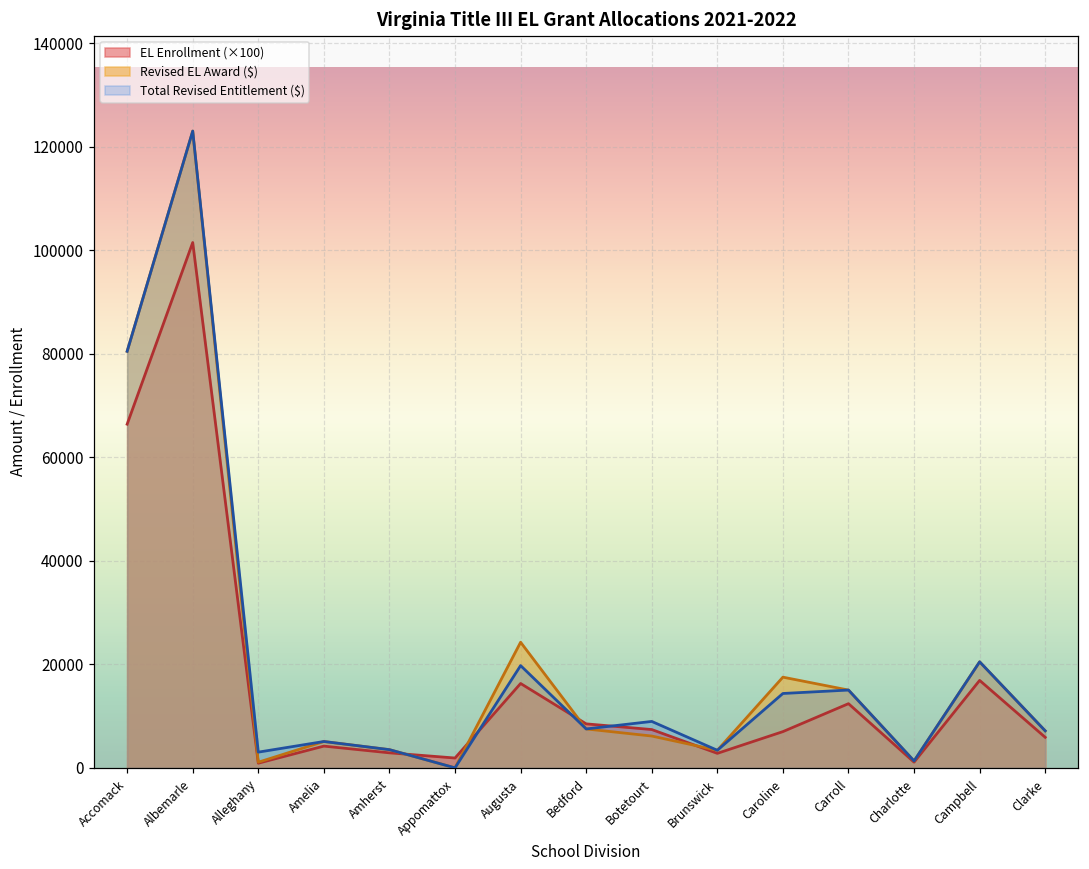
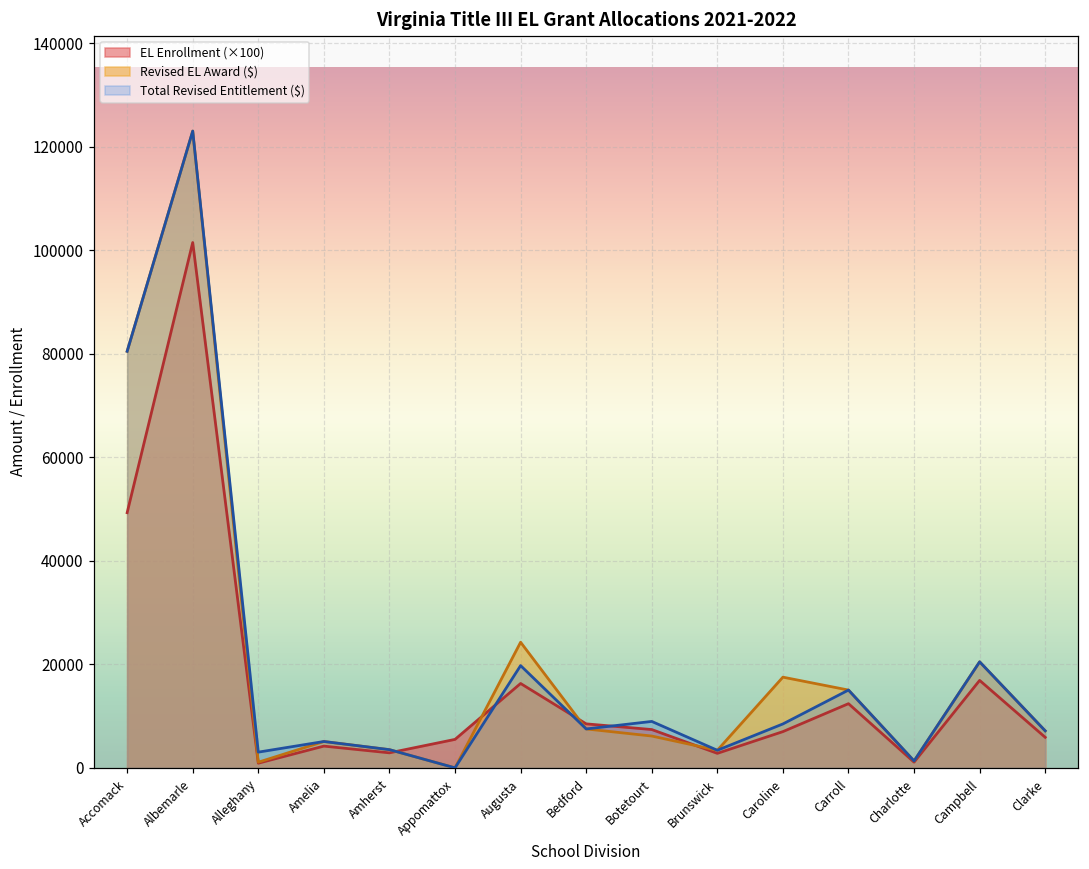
  {
    "EL Enrollment (×100)": {
-     "Accomack": 66000,
+     "Accomack": 49000,
      "Albemarle": 102000,
      "Amelia": 4000,
      "Amherst": 3000,
-     "Appomattox": 2000,
+     "Appomattox": 6000,
      "Augusta": 16000,
      "Bedford": 9000,
      "Botetourt": 7000,
      "Brunswick": 3000,
      "Caroline": 7000,
      "Carroll": 12000,
      "Campbell": 17000,
      "Clarke": 6000
    },
    "Revised EL Award ($)": {
      "Augusta": 24000,
      "Botetourt": 6000,
      "Caroline": 18000
    },
    "Total Revised Entitlement ($)": {
      "Alleghany": 3000,
      "Augusta": 20000,
      "Botetourt": 9000,
-     "Caroline": 14000
+     "Caroline": 8000
    }
  }
